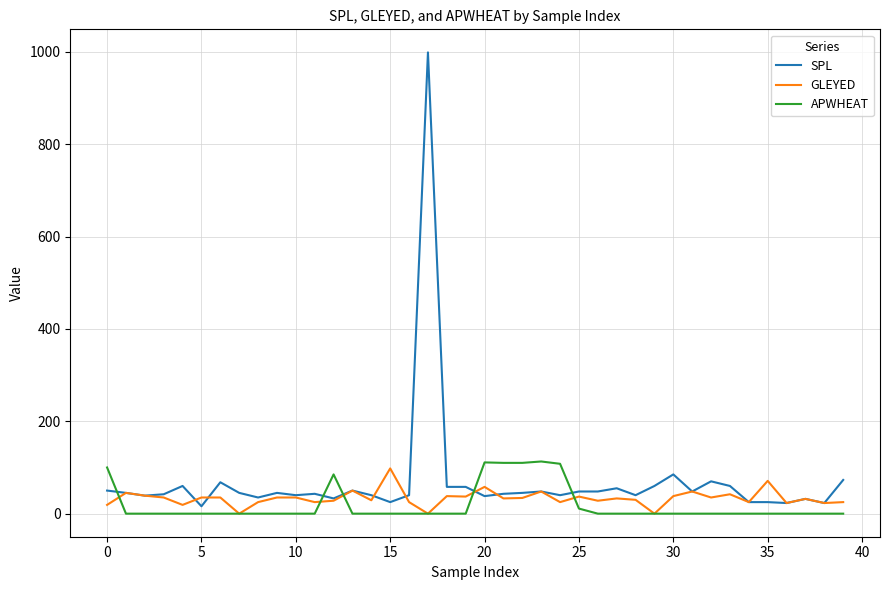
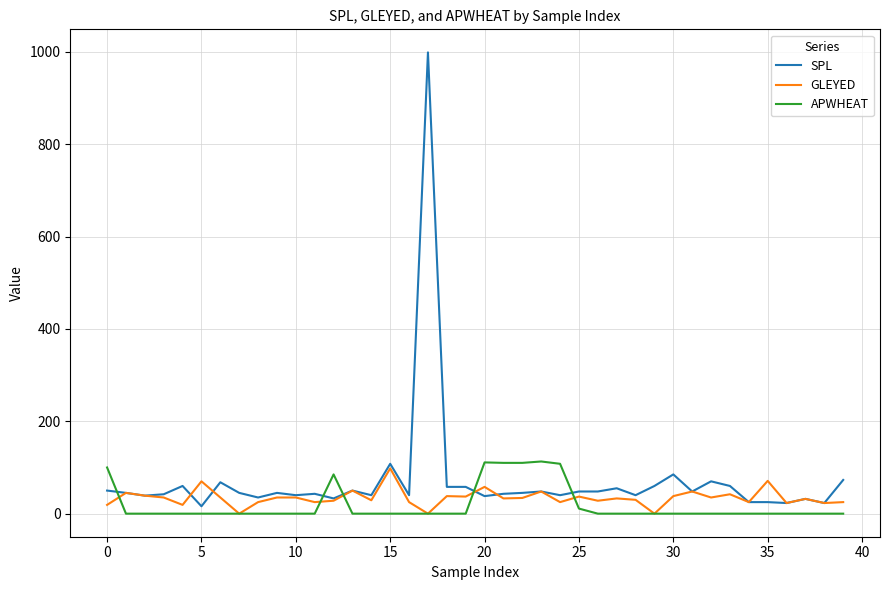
  {
    "SPL": {
      "0": 50,
      "5": 20,
-     "15": 30,
+     "15": 110,
      "20": 40,
      "25": 50,
      "30": 90,
      "35": 30
    },
    "GLEYED": {
      "0": 20,
-     "5": 40,
+     "5": 70,
      "15": 100,
      "20": 60,
      "25": 40,
      "30": 40,
      "35": 70
    },
    "APWHEAT": {
      "0": 100,
      "5": 0,
      "10": 0,
      "15": 0,
      "20": 110,
      "25": 10,
      "30": 0,
      "35": 0
    }
  }
